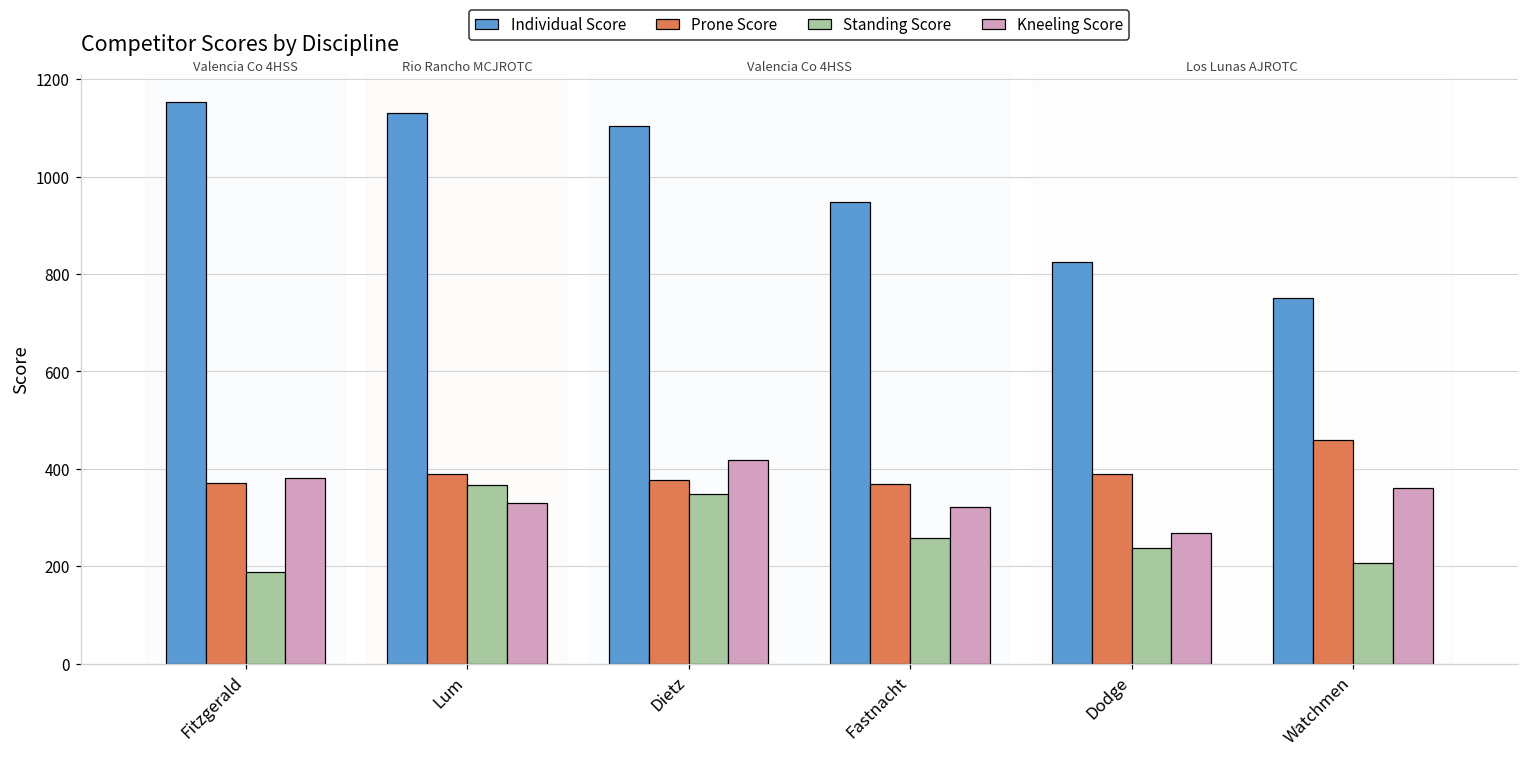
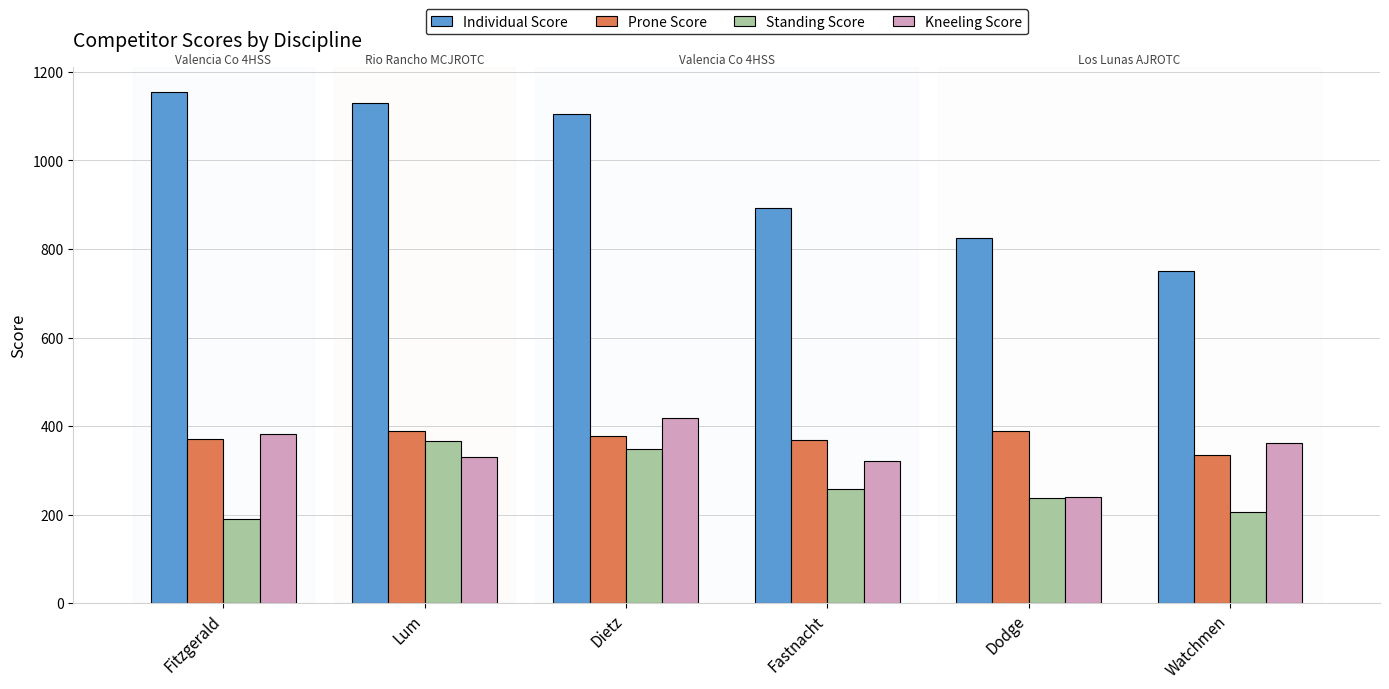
  {
    "Individual Score": {
      "Fitzgerald": 1150,
      "Lum": 1130,
      "Dietz": 1100,
-     "Fastnacht": 950,
+     "Fastnacht": 890,
      "Dodge": 820,
      "Watchmen": 750
    },
    "Prone Score": {
      "Fitzgerald": 370,
      "Lum": 390,
      "Dietz": 380,
      "Fastnacht": 370,
      "Dodge": 390,
-     "Watchmen": 460
+     "Watchmen": 330
    },
    "Standing Score": {
      "Fitzgerald": 190,
      "Lum": 370,
      "Dietz": 350,
      "Fastnacht": 260,
      "Dodge": 240,
      "Watchmen": 210
    },
    "Kneeling Score": {
      "Fitzgerald": 380,
      "Lum": 330,
      "Dietz": 420,
      "Fastnacht": 320,
-     "Dodge": 270,
+     "Dodge": 240,
      "Watchmen": 360
    }
  }
